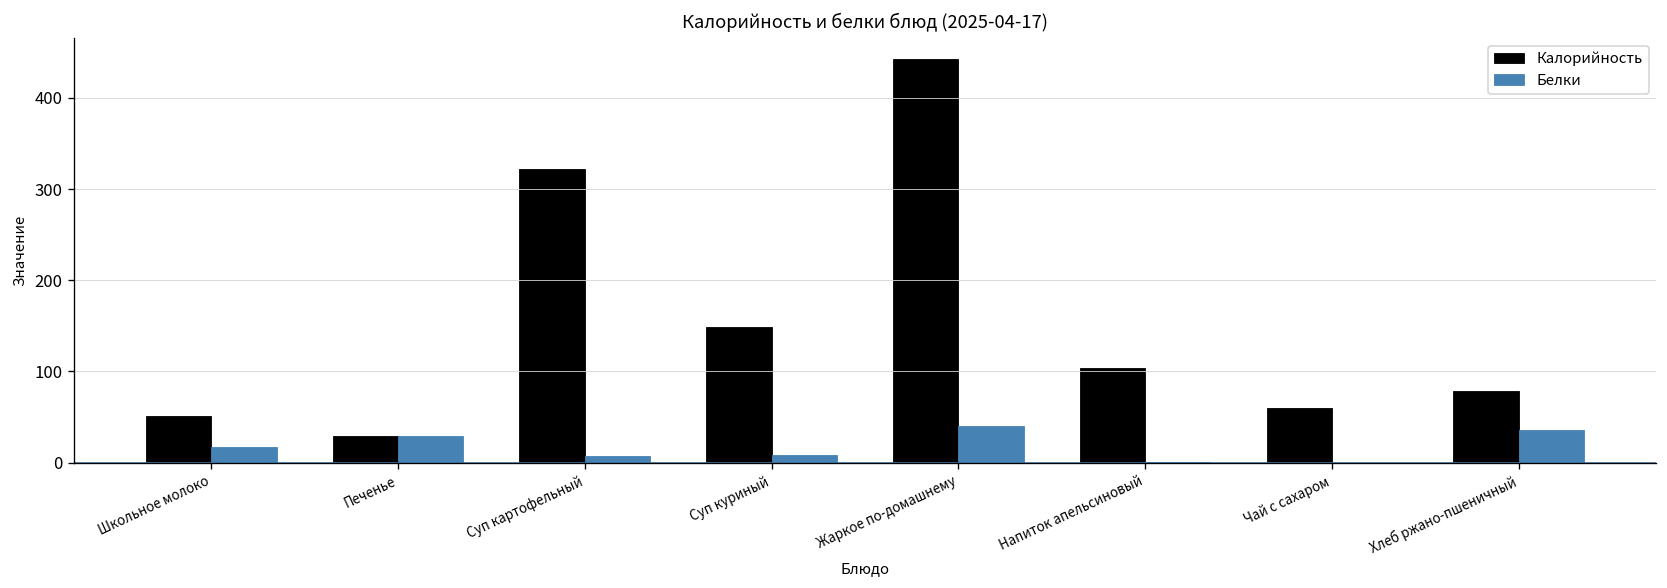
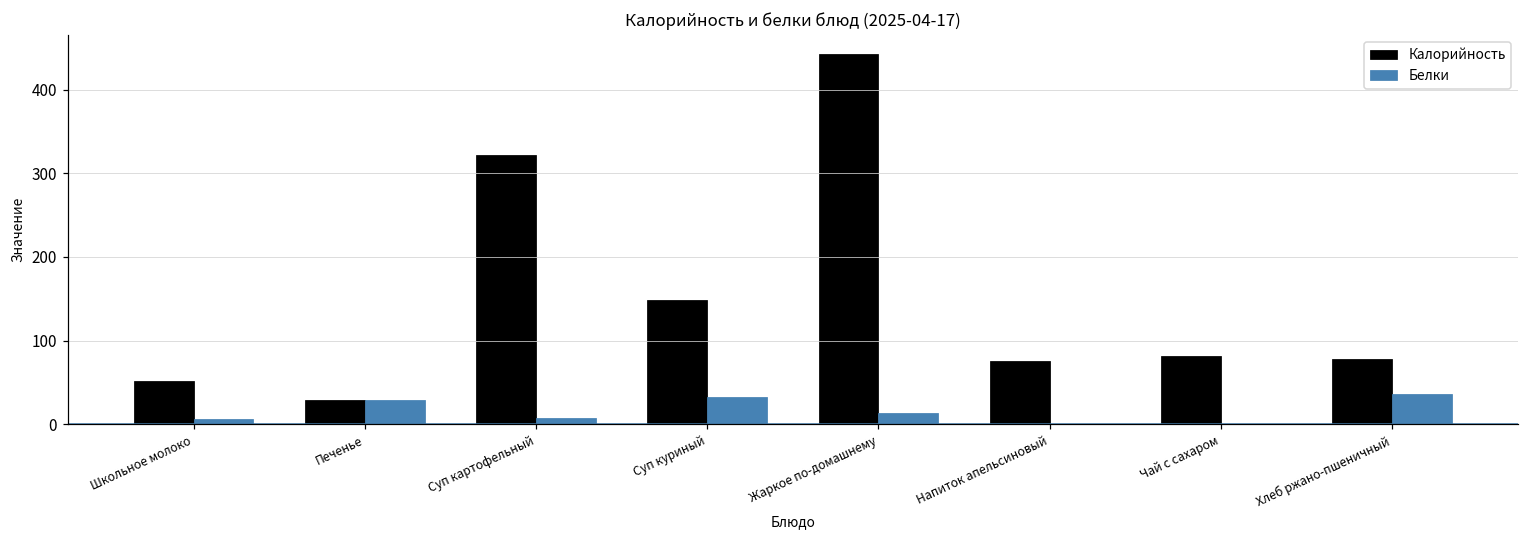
  {
    "Калорийность": {
      "Школьное молоко": 50,
      "Печенье": 30,
      "Суп картофельный": 320,
      "Суп куриный": 150,
      "Жаркое по-домашнему": 440,
-     "Напиток апельсиновый": 100,
-     "Чай с сахаром": 60,
+     "Напиток апельсиновый": 80,
+     "Чай с сахаром": 80,
      "Хлеб ржано-пшеничный": 80
    },
    "Белки": {
-     "Школьное молоко": 20,
+     "Школьное молоко": 10,
      "Печенье": 30,
      "Суп картофельный": 10,
-     "Суп куриный": 10,
-     "Жаркое по-домашнему": 40,
+     "Суп куриный": 30,
+     "Жаркое по-домашнему": 10,
      "Чай с сахаром": 0,
      "Хлеб ржано-пшеничный": 40
    }
  }
